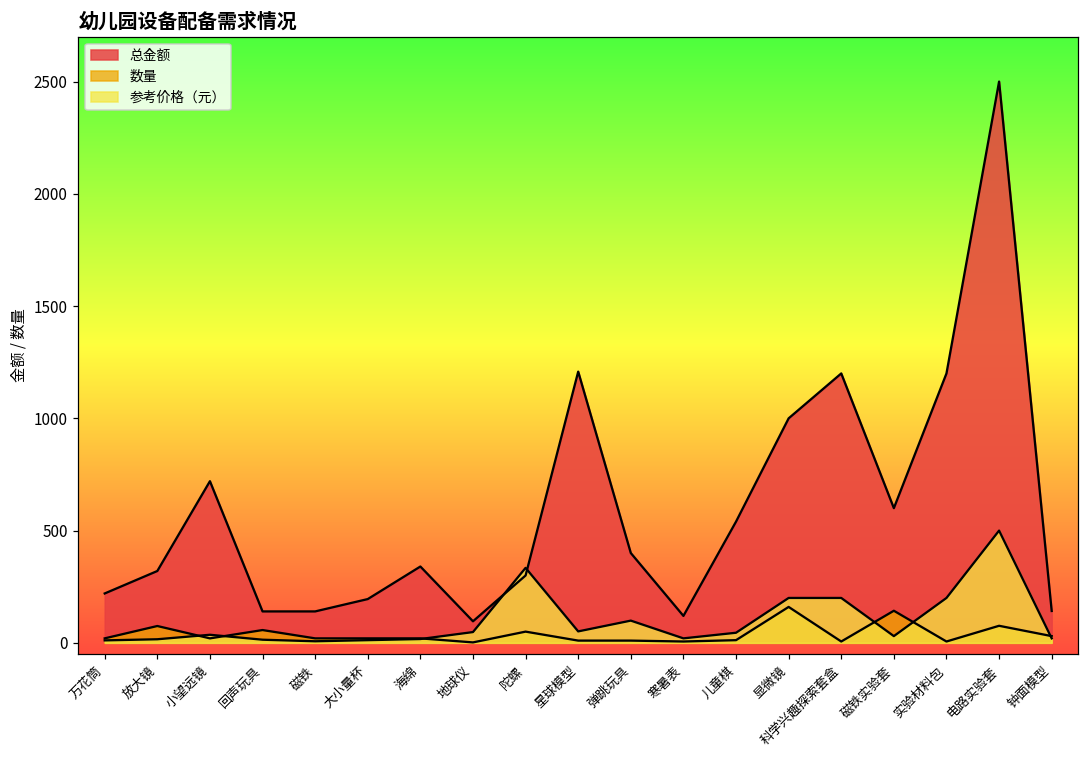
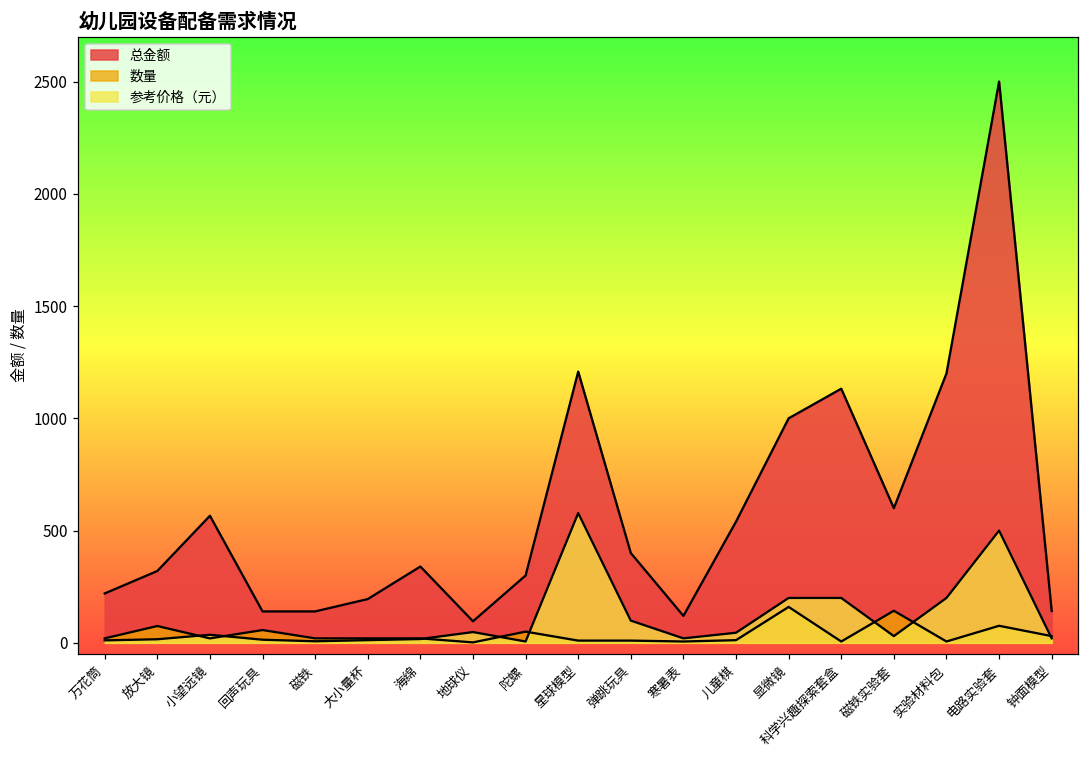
  {
    "总金额": {
      "万花筒": 220,
      "放大镜": 320,
-     "小望远镜": 720,
+     "小望远镜": 570,
      "回声玩具": 140,
      "磁铁": 140,
      "大小量杯": 200,
      "海绵": 340,
      "地球仪": 100,
      "陀螺": 300,
      "星球模型": 1210,
      "弹跳玩具": 400,
      "寒暑表": 120,
      "儿童棋": 540,
      "显微镜": 1000,
-     "科学兴趣探索套盒": 1200,
+     "科学兴趣探索套盒": 1130,
      "磁铁实验套": 600,
      "实验材料包": 1200,
      "电路实验套": 2500,
      "钟面模型": 140
    },
    "数量": {
      "放大镜": 80,
      "小望远镜": 20,
      "回声玩具": 60,
      "磁铁": 20,
      "地球仪": 0,
      "陀螺": 50,
      "星球模型": 10,
      "弹跳玩具": 10,
      "寒暑表": 10,
      "儿童棋": 10,
      "显微镜": 160,
      "科学兴趣探索套盒": 10,
      "磁铁实验套": 140,
      "实验材料包": 10,
      "电路实验套": 80
    },
    "参考价格（元）": {
      "放大镜": 20,
      "小望远镜": 40,
      "回声玩具": 10,
      "磁铁": 10,
      "地球仪": 50,
-     "陀螺": 330,
-     "星球模型": 50,
+     "陀螺": 10,
+     "星球模型": 580,
      "弹跳玩具": 100,
      "寒暑表": 20,
      "儿童棋": 50,
      "显微镜": 200,
      "科学兴趣探索套盒": 200,
      "磁铁实验套": 30,
      "实验材料包": 200,
      "电路实验套": 500
    }
  }
